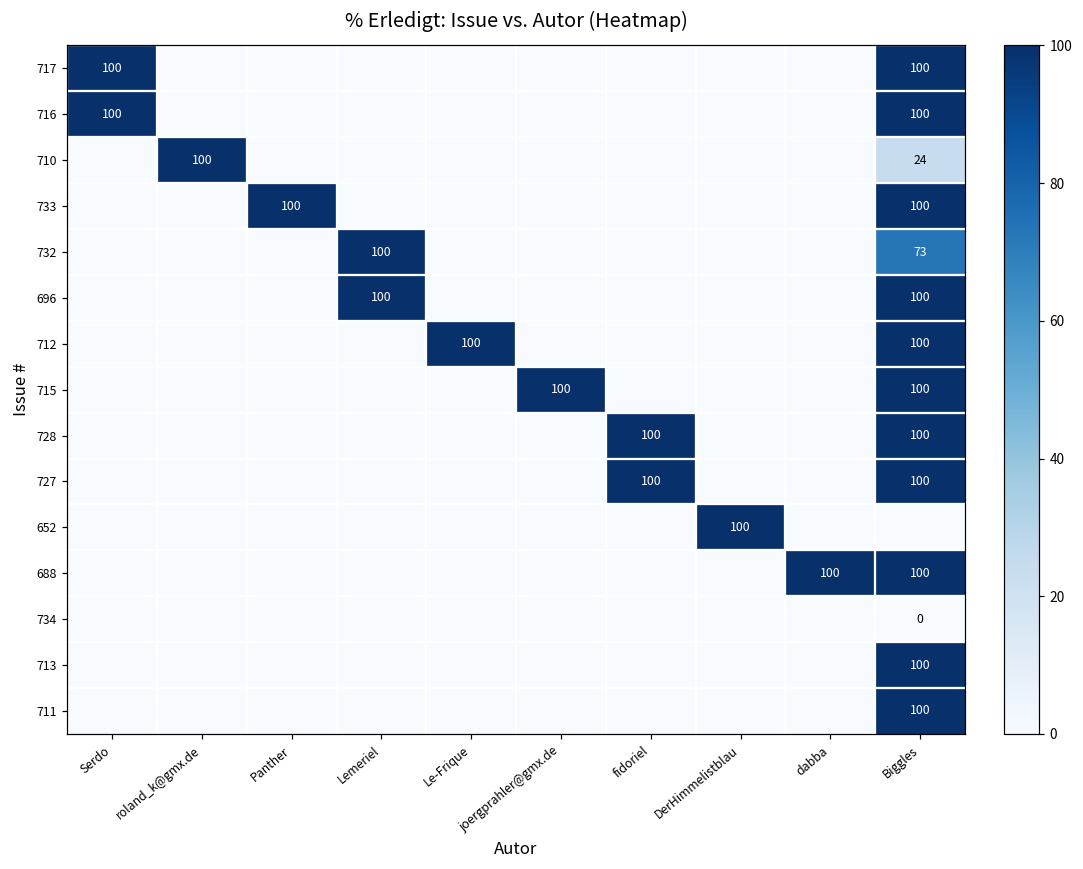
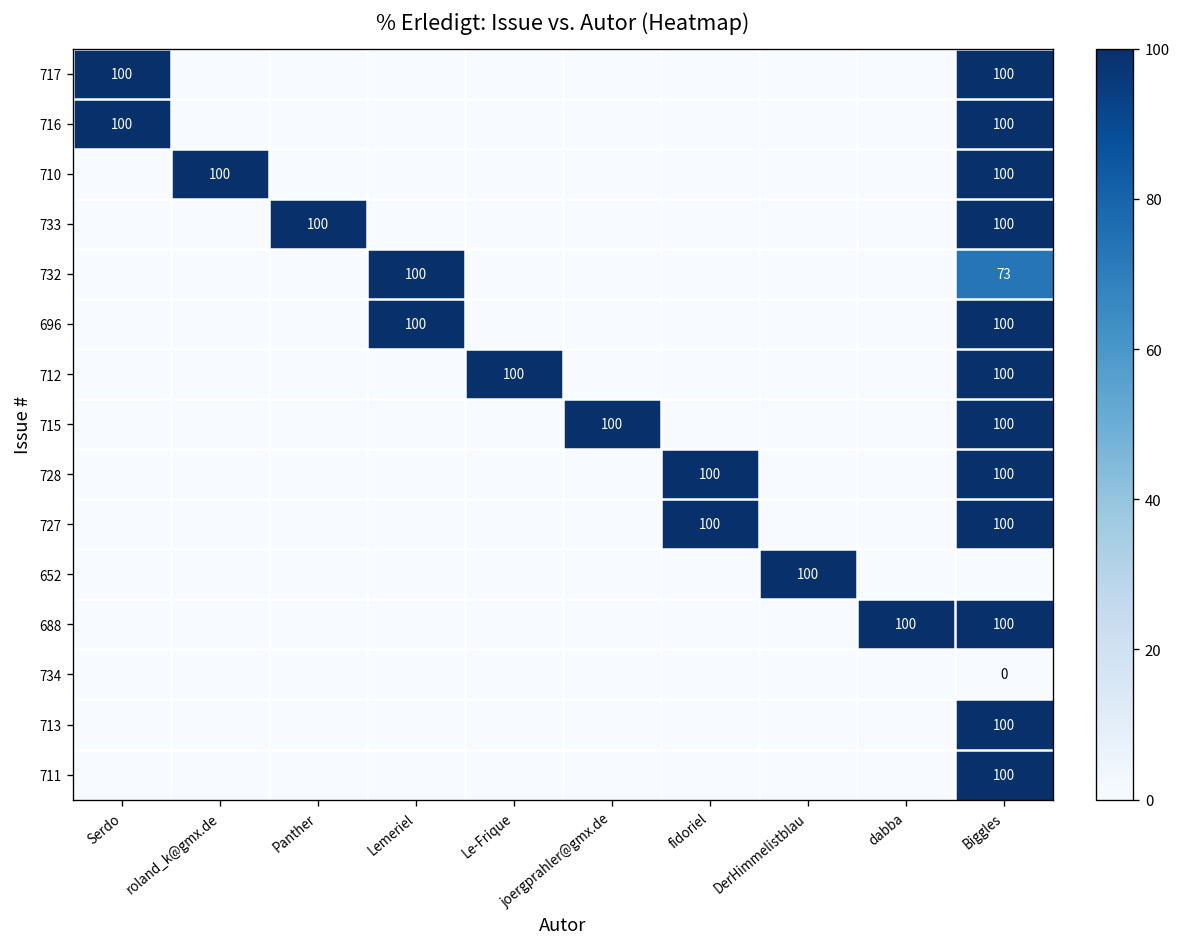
  {
    "717": {
      "Serdo": 100,
      "Biggles": 100
    },
    "716": {
      "Serdo": 100,
      "Biggles": 100
    },
    "710": {
      "roland_k@gmx.de": 100,
-     "Biggles": 24
+     "Biggles": 100
    },
    "733": {
      "Panther": 100,
      "Biggles": 100
    },
    "732": {
      "Lemeriel": 100,
      "Biggles": 73
    },
    "696": {
      "Lemeriel": 100,
      "Biggles": 100
    },
    "712": {
      "Le-Frique": 100,
      "Biggles": 100
    },
    "715": {
      "joergprahler@gmx.de": 100,
      "Biggles": 100
    },
    "728": {
      "fidoriel": 100,
      "Biggles": 100
    },
    "727": {
      "fidoriel": 100,
      "Biggles": 100
    },
    "652": {
      "DerHimmelistblau": 100
    },
    "688": {
      "dabba": 100,
      "Biggles": 100
    },
    "734": {
      "Biggles": 0
    },
    "713": {
      "Biggles": 100
    },
    "711": {
      "Biggles": 100
    }
  }
